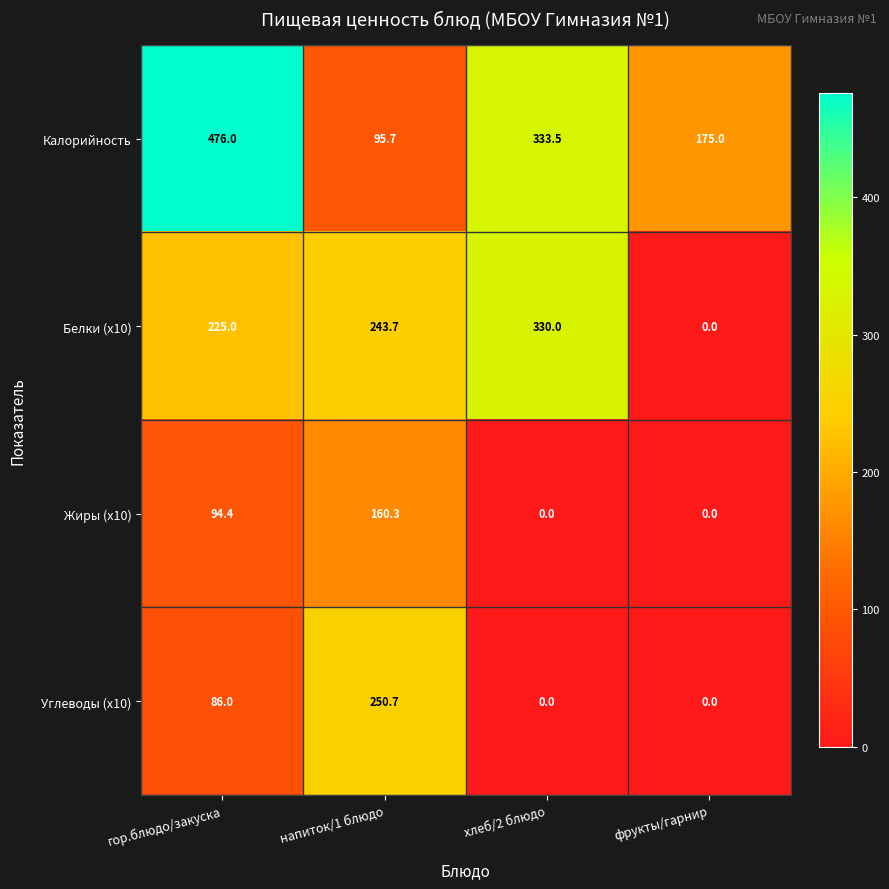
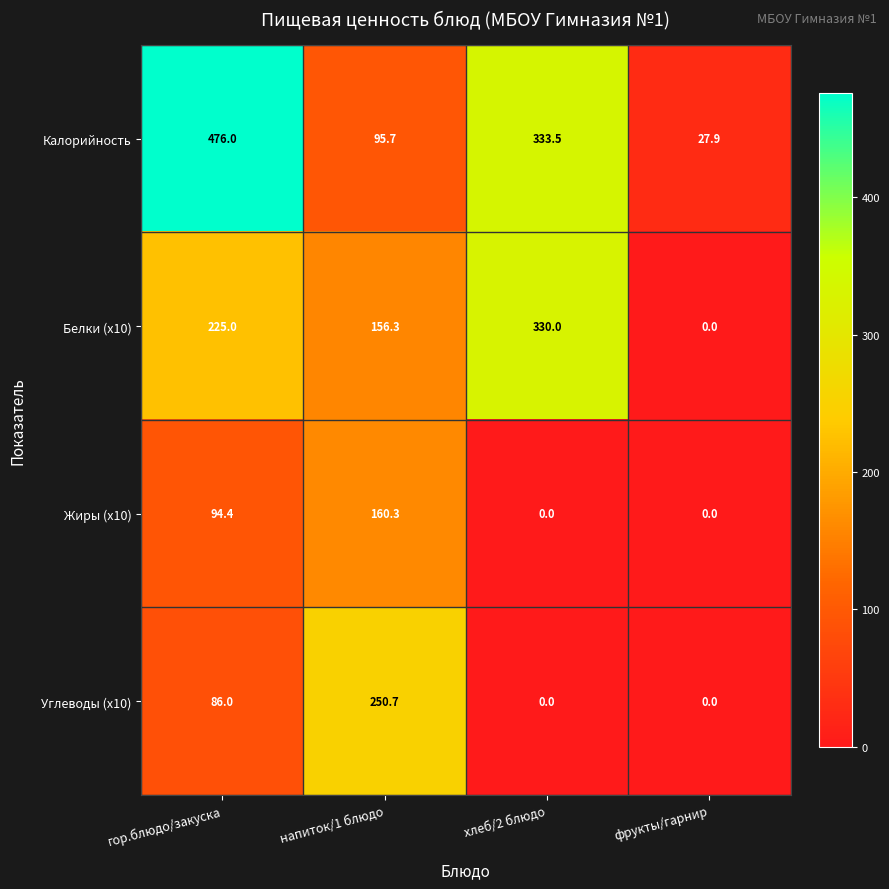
  {
    "Калорийность": {
      "гор.блюдо/закуска": 476.0,
      "напиток/1 блюдо": 95.7,
      "хлеб/2 блюдо": 333.5,
-     "фрукты/гарнир": 175.0
+     "фрукты/гарнир": 27.9
    },
    "Белки (x10)": {
      "гор.блюдо/закуска": 225.0,
-     "напиток/1 блюдо": 243.7,
+     "напиток/1 блюдо": 156.3,
      "хлеб/2 блюдо": 330.0,
      "фрукты/гарнир": 0.0
    },
    "Жиры (x10)": {
      "гор.блюдо/закуска": 94.4,
      "напиток/1 блюдо": 160.3,
      "хлеб/2 блюдо": 0.0,
      "фрукты/гарнир": 0.0
    },
    "Углеводы (x10)": {
      "гор.блюдо/закуска": 86.0,
      "напиток/1 блюдо": 250.7,
      "хлеб/2 блюдо": 0.0,
      "фрукты/гарнир": 0.0
    }
  }
